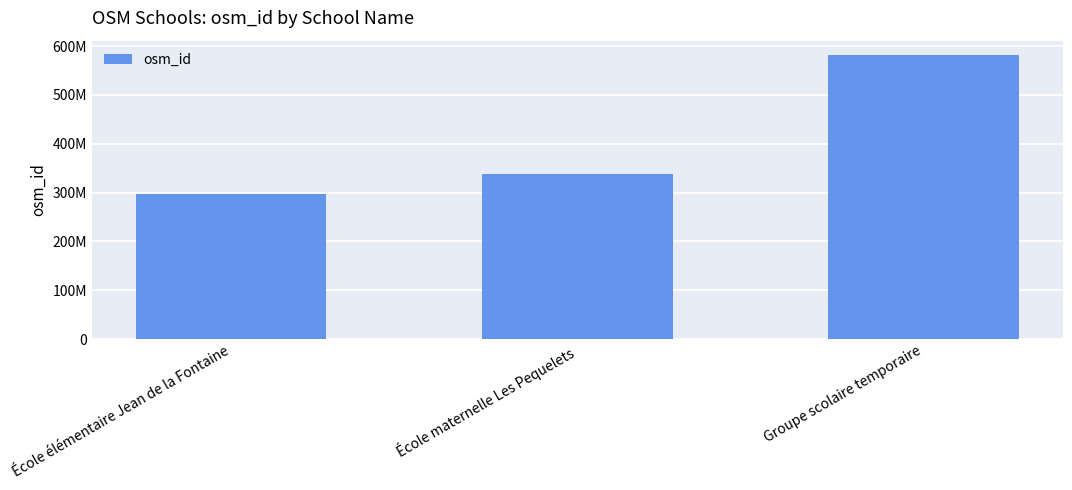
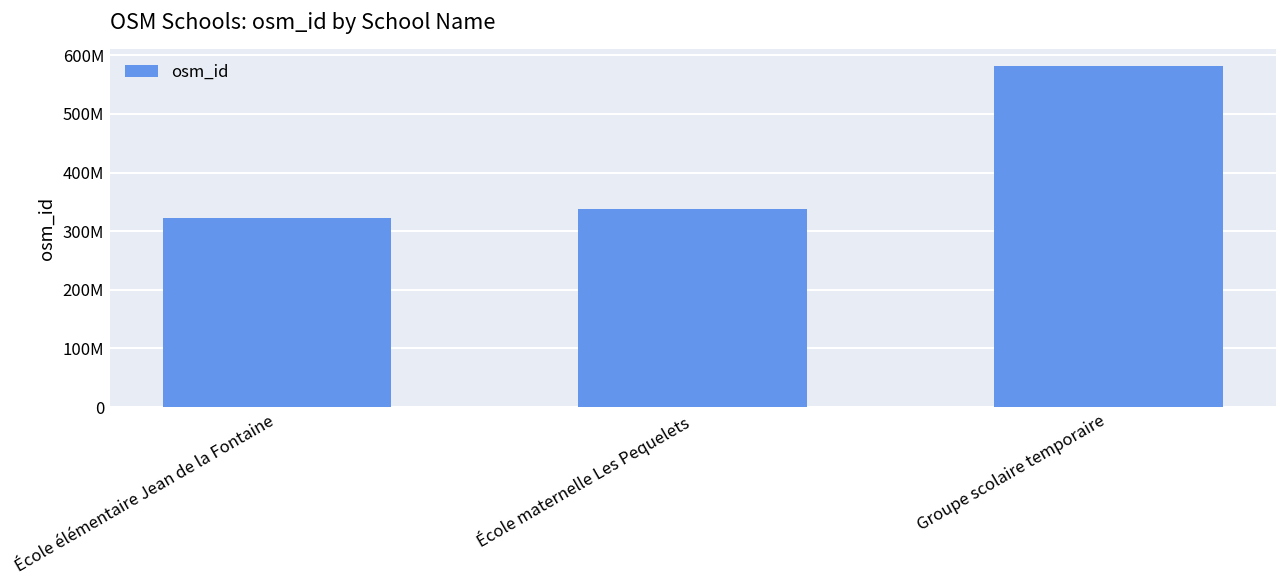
  {
-   "École élémentaire Jean de la Fontaine": 300000000,
+   "École élémentaire Jean de la Fontaine": 320000000,
    "École maternelle Les Pequelets": 340000000,
    "Groupe scolaire temporaire": 580000000
  }
